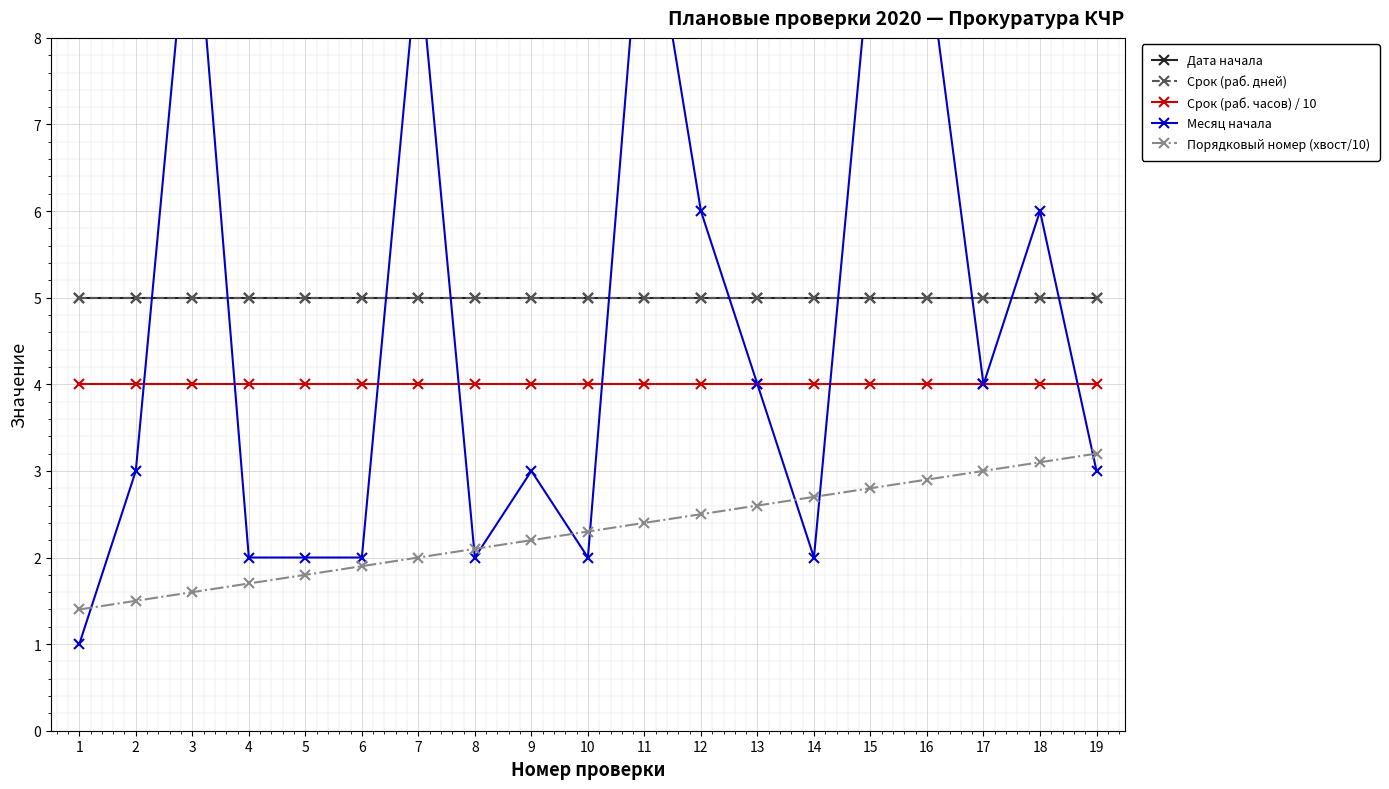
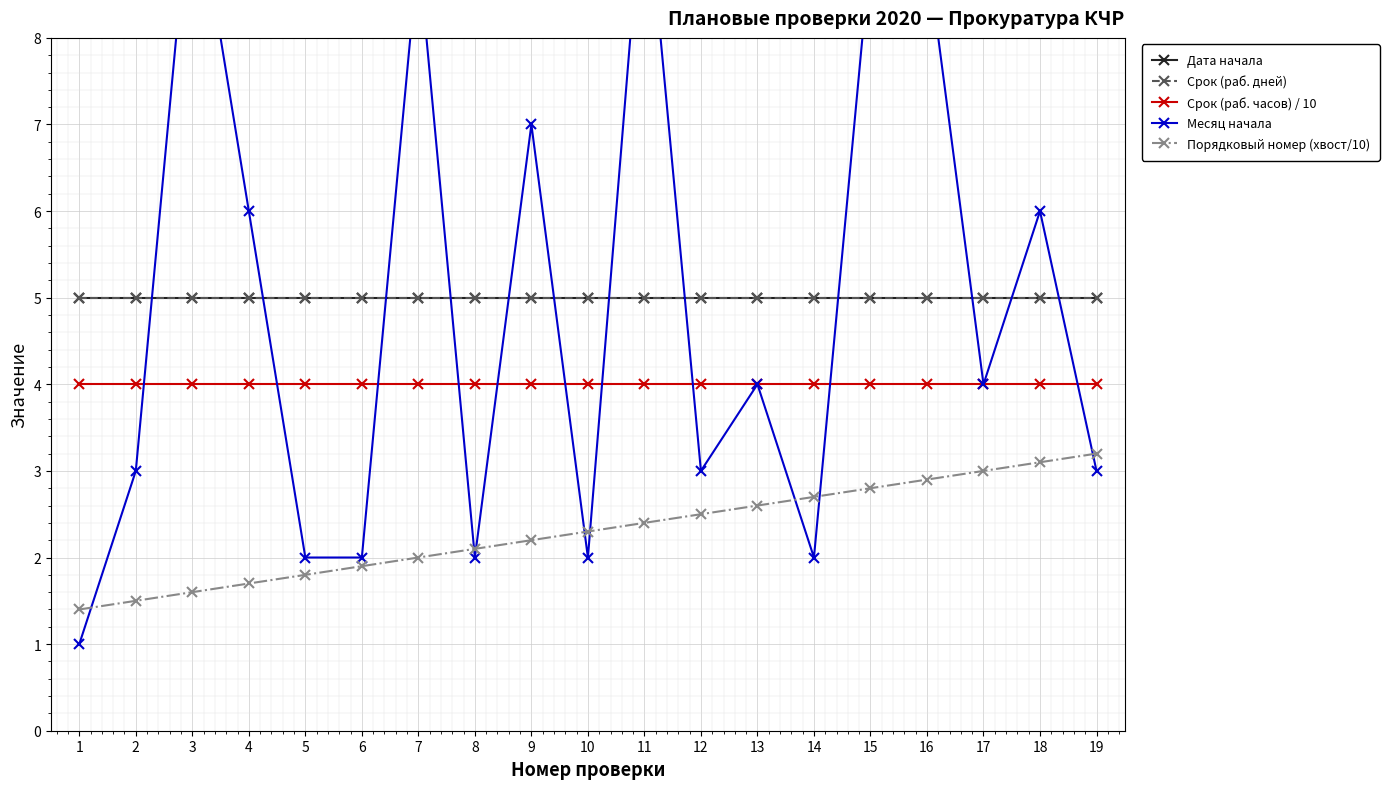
  {
    "Срок (раб. дней)": {
      "1": 5,
      "2": 5,
      "3": 5,
      "4": 5,
      "5": 5,
      "6": 5,
      "7": 5,
      "8": 5,
      "9": 5,
      "10": 5,
      "11": 5,
      "12": 5,
      "13": 5,
      "14": 5,
      "15": 5,
      "16": 5,
      "17": 5,
      "18": 5,
      "19": 5
    },
    "Срок (раб. часов) / 10": {
      "1": 4,
      "2": 4,
      "3": 4,
      "4": 4,
      "5": 4,
      "6": 4,
      "7": 4,
      "8": 4,
      "9": 4,
      "10": 4,
      "11": 4,
      "12": 4,
      "14": 4,
      "15": 4,
      "16": 4,
      "18": 4,
      "19": 4
    },
    "Месяц начала": {
      "1": 1,
      "2": 3,
-     "4": 2,
+     "4": 6,
      "5": 2,
      "6": 2,
      "8": 2,
-     "9": 3,
+     "9": 7,
      "10": 2,
-     "12": 6,
+     "12": 3,
      "14": 2,
      "18": 6,
      "19": 3
    },
    "Порядковый номер (хвост/10)": {
      "1": 1.4,
      "2": 1.5,
      "3": 1.6,
      "4": 1.7,
      "5": 1.8,
      "6": 1.9,
      "7": 2,
      "8": 2.1,
      "9": 2.2,
      "10": 2.3,
      "11": 2.4,
      "12": 2.5,
      "13": 2.6,
      "14": 2.7,
      "15": 2.8,
      "16": 2.9,
      "17": 3,
      "18": 3.1,
      "19": 3.2
    }
  }
